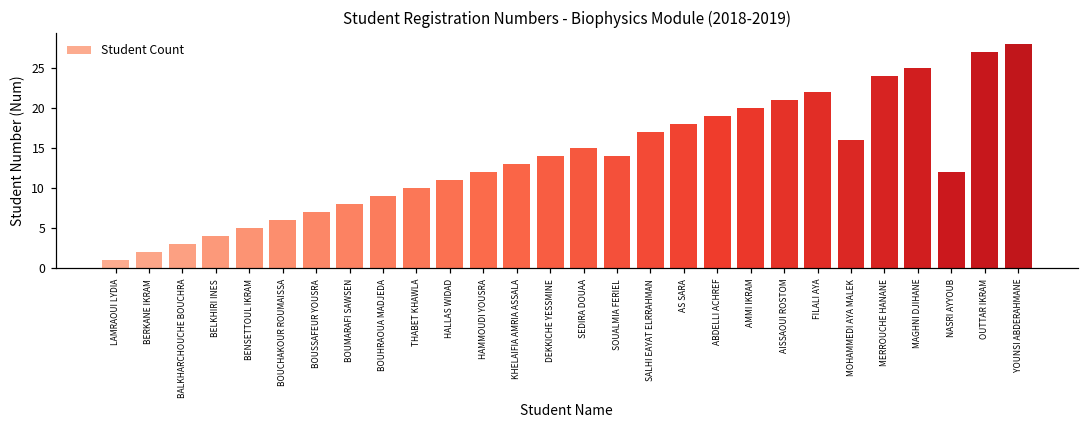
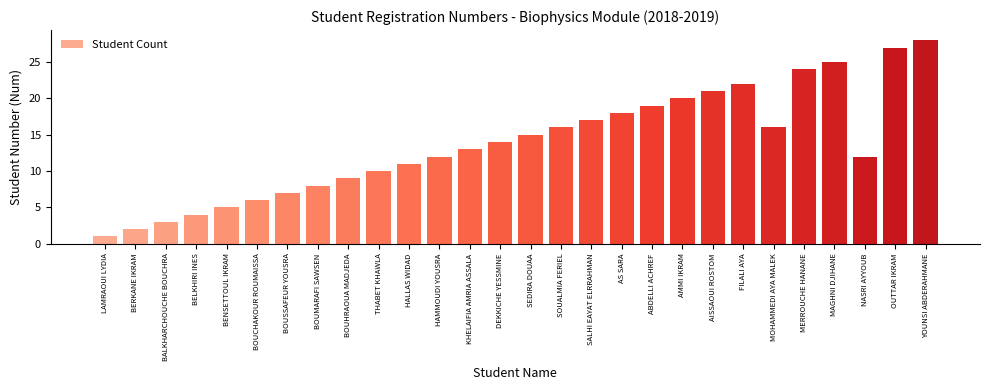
  {
    "LAMRAOUI LYDIA": 1,
    "BERKANE IKRAM": 2,
    "BALKHARCHOUCHE BOUCHRA": 3,
    "BELKHIRI INES": 4,
    "BENSETTOUL IKRAM": 5,
    "BOUCHAKOUR ROUMAISSA": 6,
    "BOUSSAFEUR YOUSRA": 7,
    "BOUMARAFI SAWSEN": 8,
    "BOUHRAOUA MADJEDA": 9,
    "THABET KHAWLA": 10,
    "HALLAS WIDAD": 11,
    "HAMMOUDI YOUSRA": 12,
    "KHELAIFIA AMRIA ASSALA": 13,
    "DEKKICHE YESSMINE": 14,
    "SEDIRA DOUAA": 15,
-   "SOUALMIA FERIEL": 14,
+   "SOUALMIA FERIEL": 16,
    "SALHI EAYAT ELRRAHMAN": 17,
    "AS SARA": 18,
    "ABDELLI ACHREF": 19,
    "AMMI IKRAM": 20,
    "AISSAOUI ROSTOM": 21,
    "FILALI AYA": 22,
    "MOHAMMEDI AYA MALEK": 16,
    "MERROUCHE HANANE": 24,
    "MAGHNI DJIHANE": 25,
    "NASRI AYYOUB": 12,
    "OUTTAR IKRAM": 27,
    "YOUNSI ABDERAHMANE": 28
  }
